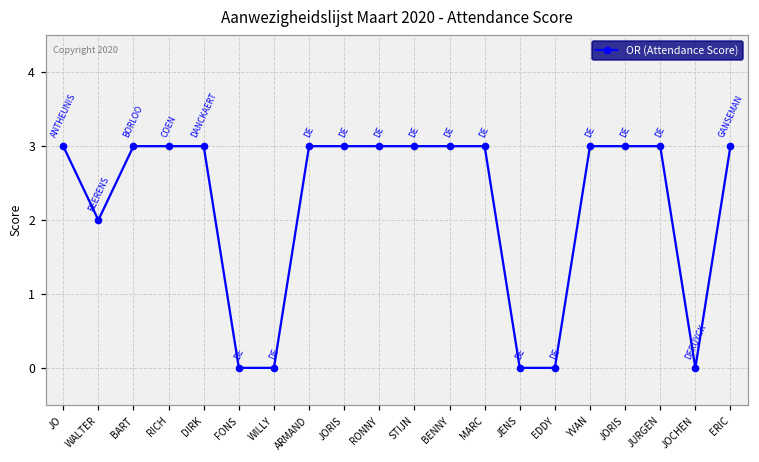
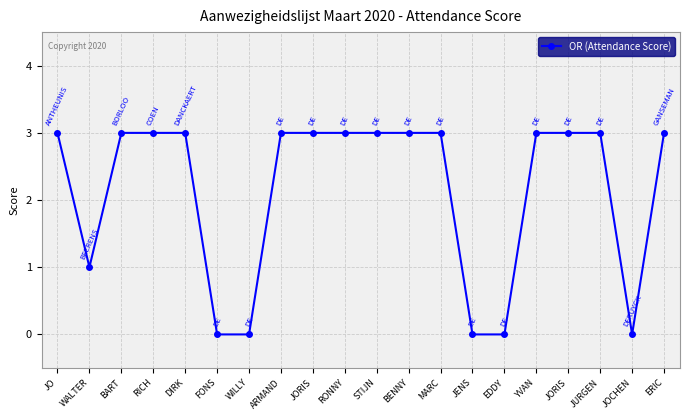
  {
    "JO": 3,
-   "WALTER": 2,
+   "WALTER": 1,
    "BART": 3,
    "RICH": 3,
    "DIRK": 3,
    "FONS": 0,
    "WILLY": 0,
    "ARMAND": 3,
    "RONNY": 3,
    "STIJN": 3,
    "BENNY": 3,
    "MARC": 3,
    "JENS": 0,
    "EDDY": 0,
    "YVAN": 3,
    "JURGEN": 3,
    "JOCHEN": 0,
    "ERIC": 3
  }
